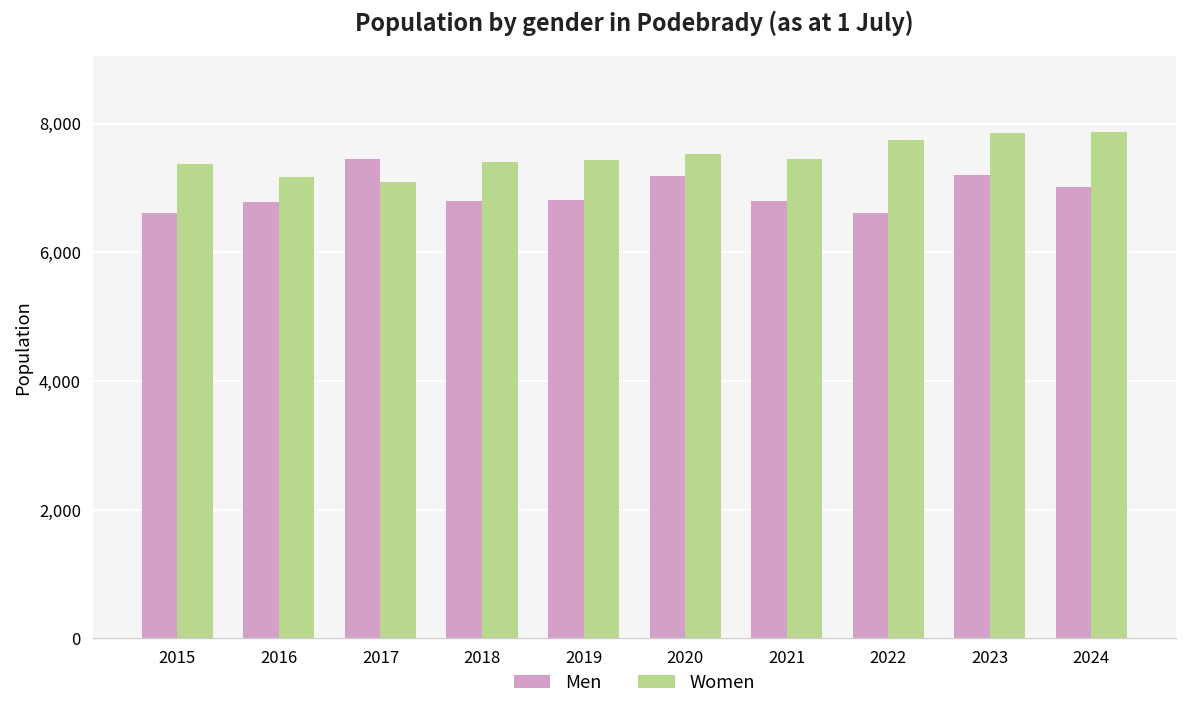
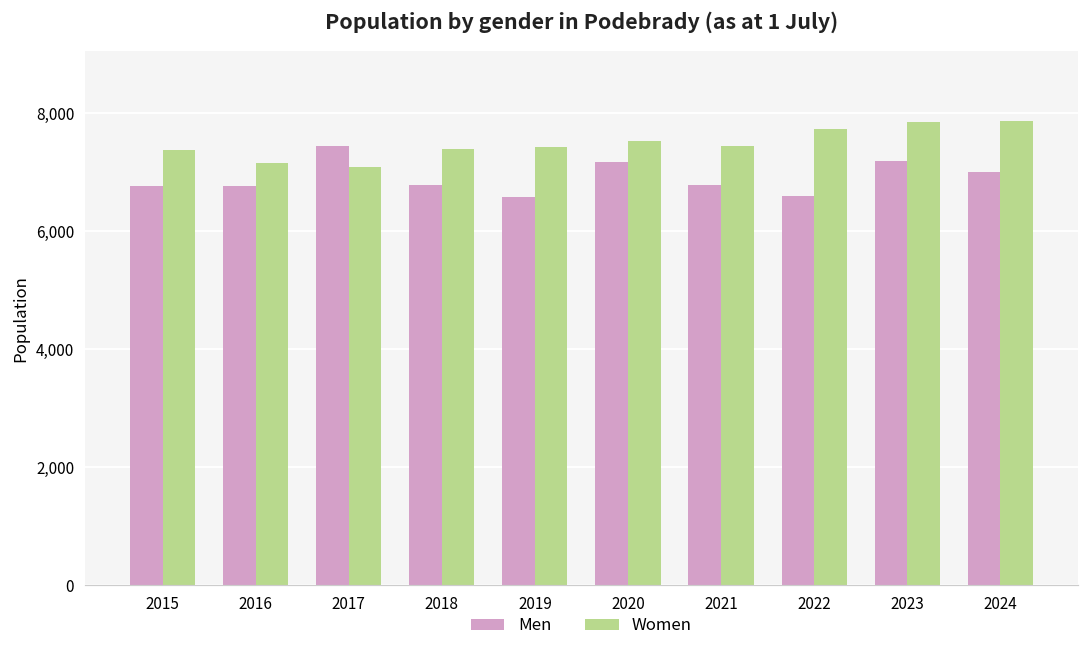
  {
    "Men": {
-     "2015": "6,600",
+     "2015": "6,800",
      "2016": "6,800",
      "2017": "7,400",
      "2018": "6,800",
-     "2019": "6,800",
+     "2019": "6,600",
      "2020": "7,200",
      "2021": "6,800",
      "2022": "6,600",
      "2023": "7,200",
      "2024": "7,000"
    },
    "Women": {
      "2015": "7,400",
      "2016": "7,200",
      "2017": "7,100",
      "2018": "7,400",
      "2019": "7,400",
      "2020": "7,500",
      "2021": "7,400",
      "2022": "7,700",
      "2023": "7,900",
      "2024": "7,900"
    }
  }
